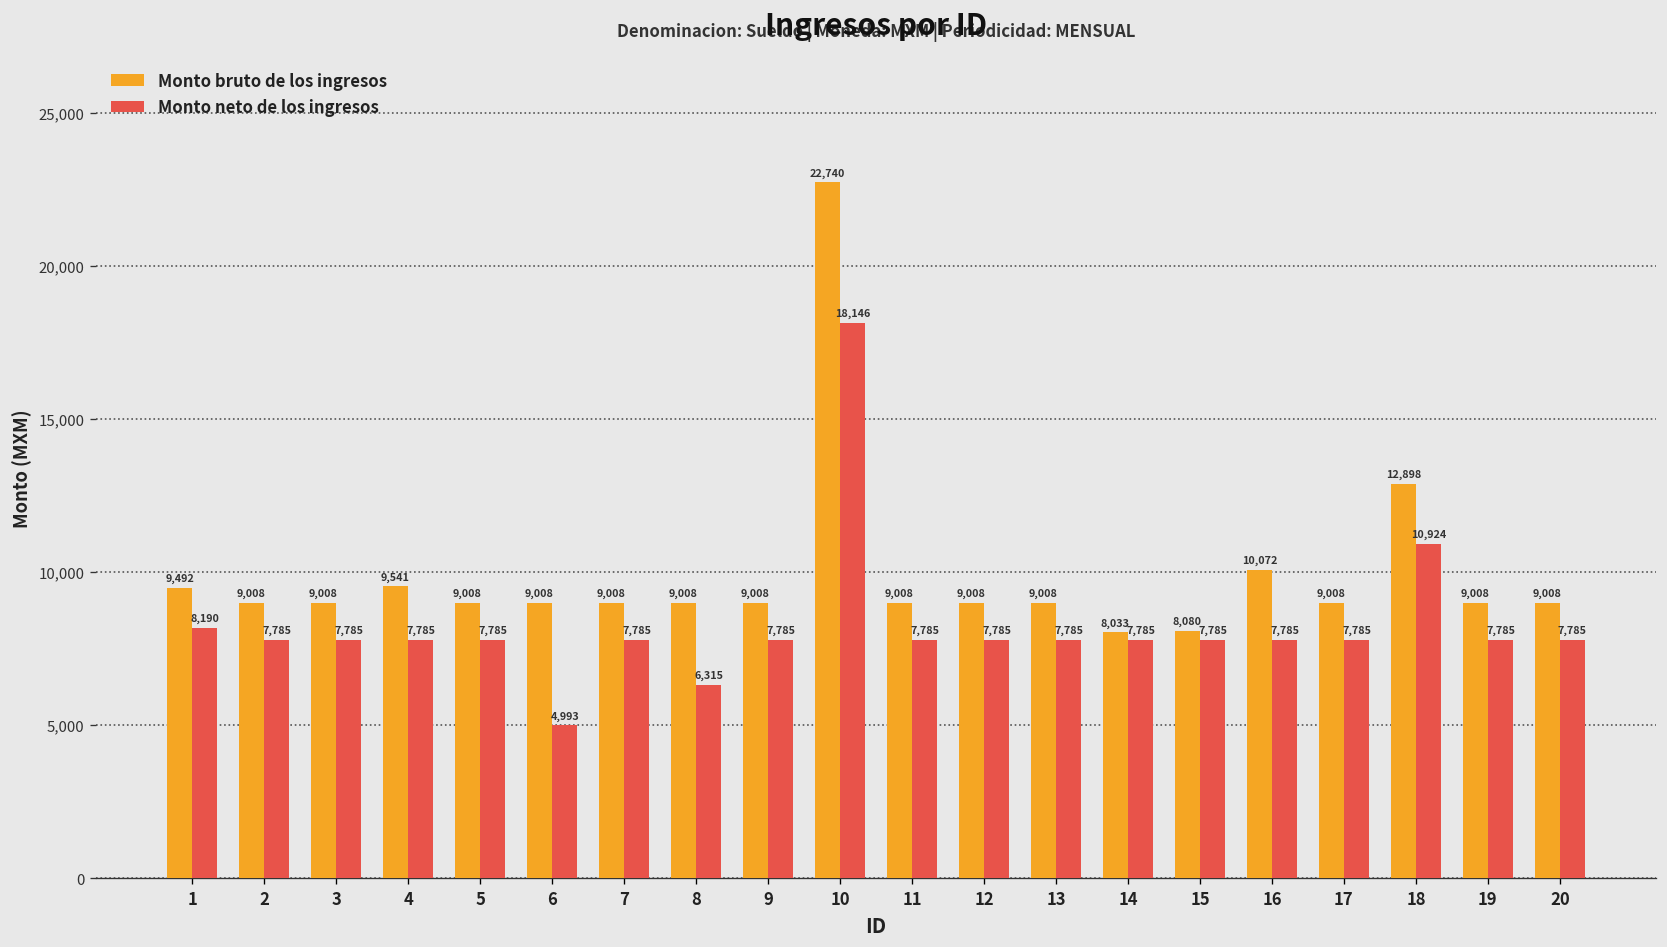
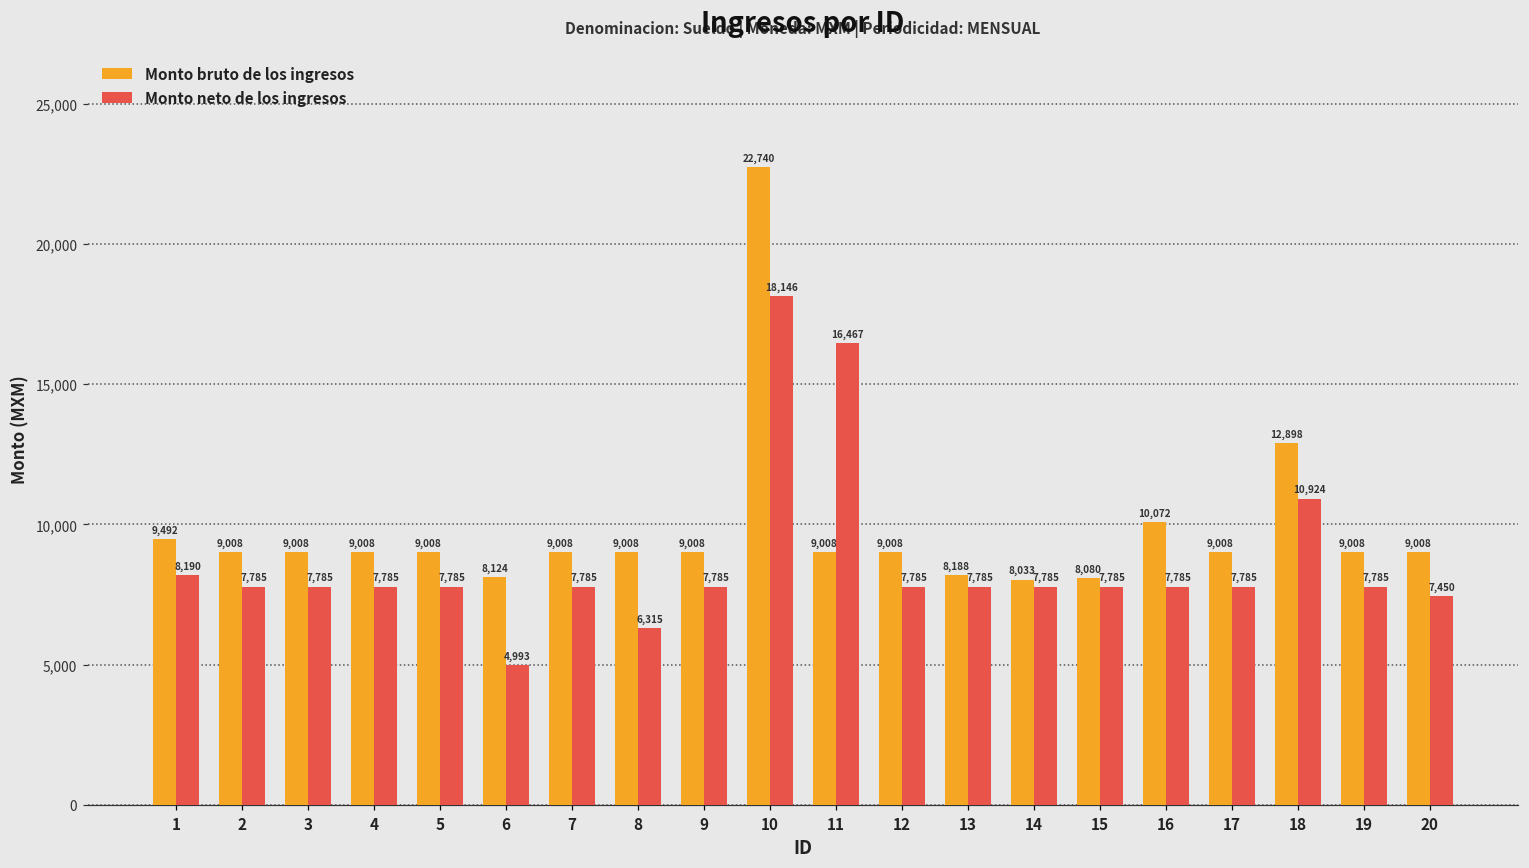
  {
    "Monto bruto de los ingresos": {
      "1": "9,492",
      "2": "9,008",
      "3": "9,008",
-     "4": "9,541",
+     "4": "9,008",
      "5": "9,008",
-     "6": "9,008",
+     "6": "8,124",
      "7": "9,008",
      "8": "9,008",
      "9": "9,008",
      "10": "22,740",
      "11": "9,008",
      "12": "9,008",
-     "13": "9,008",
+     "13": "8,188",
      "14": "8,033",
      "15": "8,080",
      "16": "10,072",
      "17": "9,008",
      "18": "12,898",
      "19": "9,008",
      "20": "9,008"
    },
    "Monto neto de los ingresos": {
      "1": "8,190",
      "2": "7,785",
      "3": "7,785",
      "4": "7,785",
      "5": "7,785",
      "6": "4,993",
      "7": "7,785",
      "8": "6,315",
      "9": "7,785",
      "10": "18,146",
-     "11": "7,785",
+     "11": "16,467",
      "12": "7,785",
      "13": "7,785",
      "14": "7,785",
      "15": "7,785",
      "16": "7,785",
      "17": "7,785",
      "18": "10,924",
      "19": "7,785",
-     "20": "7,785"
+     "20": "7,450"
    }
  }
